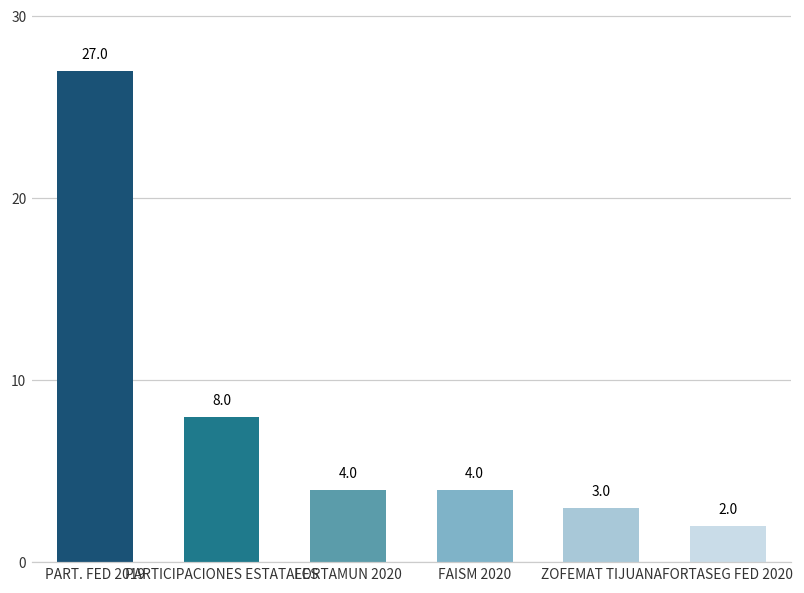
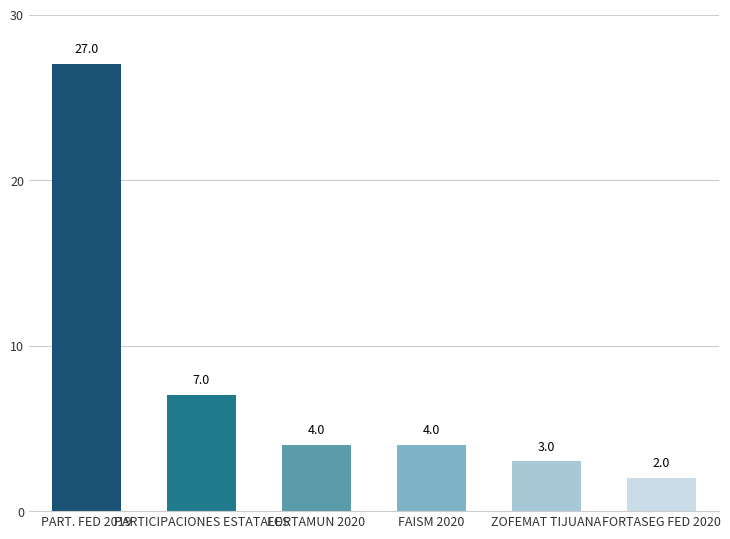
  {
-   "PARTICIPACIONES ESTATALES": 8.0,
+   "PARTICIPACIONES ESTATALES": 7.0,
    "ZOFEMAT TIJUANA": 3.0,
    "FORTASEG FED 2020": 2.0
  }
